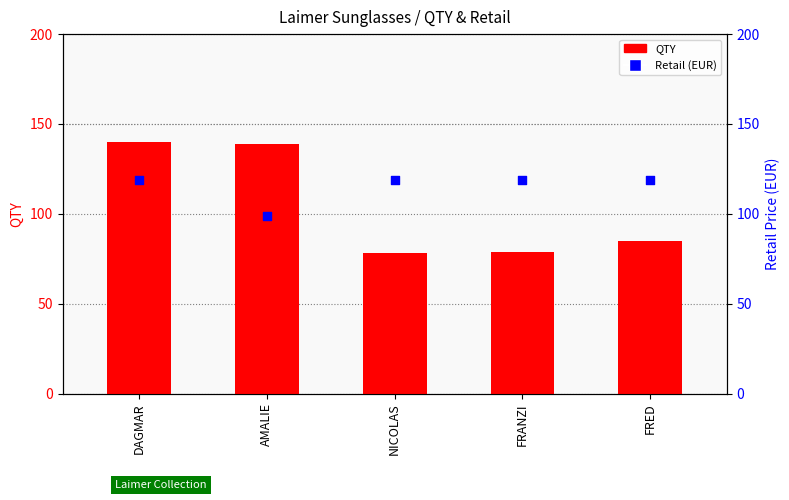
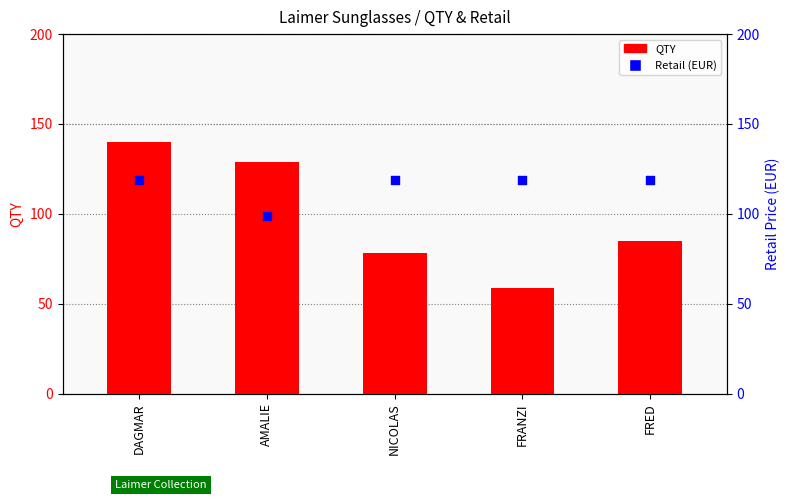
  {
    "QTY": {
      "DAGMAR": 140,
-     "AMALIE": 139,
+     "AMALIE": 129,
      "NICOLAS": 78,
-     "FRANZI": 79,
+     "FRANZI": 59,
      "FRED": 85
    }
  }
